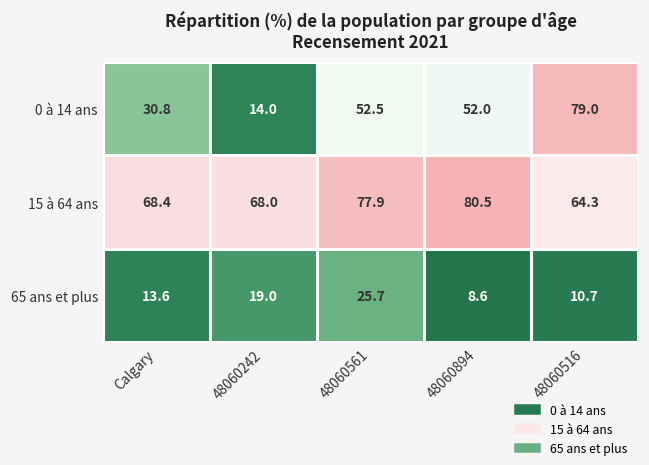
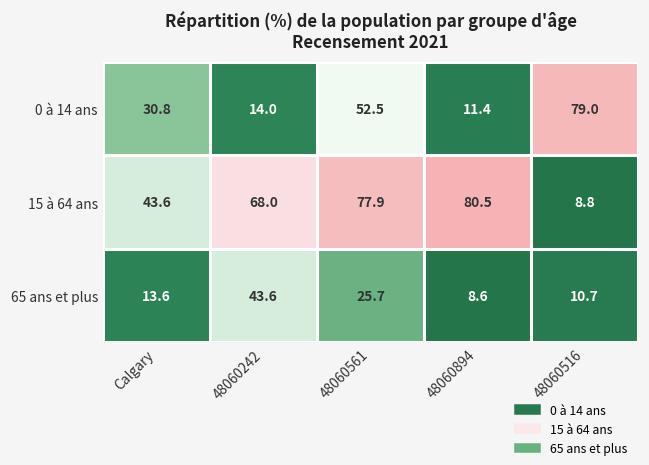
  {
    "0 à 14 ans": {
      "Calgary": 30.8,
      "48060242": 14.0,
      "48060561": 52.5,
-     "48060894": 52.0,
+     "48060894": 11.4,
      "48060516": 79.0
    },
    "15 à 64 ans": {
-     "Calgary": 68.4,
+     "Calgary": 43.6,
      "48060242": 68.0,
      "48060561": 77.9,
      "48060894": 80.5,
-     "48060516": 64.3
+     "48060516": 8.8
    },
    "65 ans et plus": {
      "Calgary": 13.6,
-     "48060242": 19.0,
+     "48060242": 43.6,
      "48060561": 25.7,
      "48060894": 8.6,
      "48060516": 10.7
    }
  }
